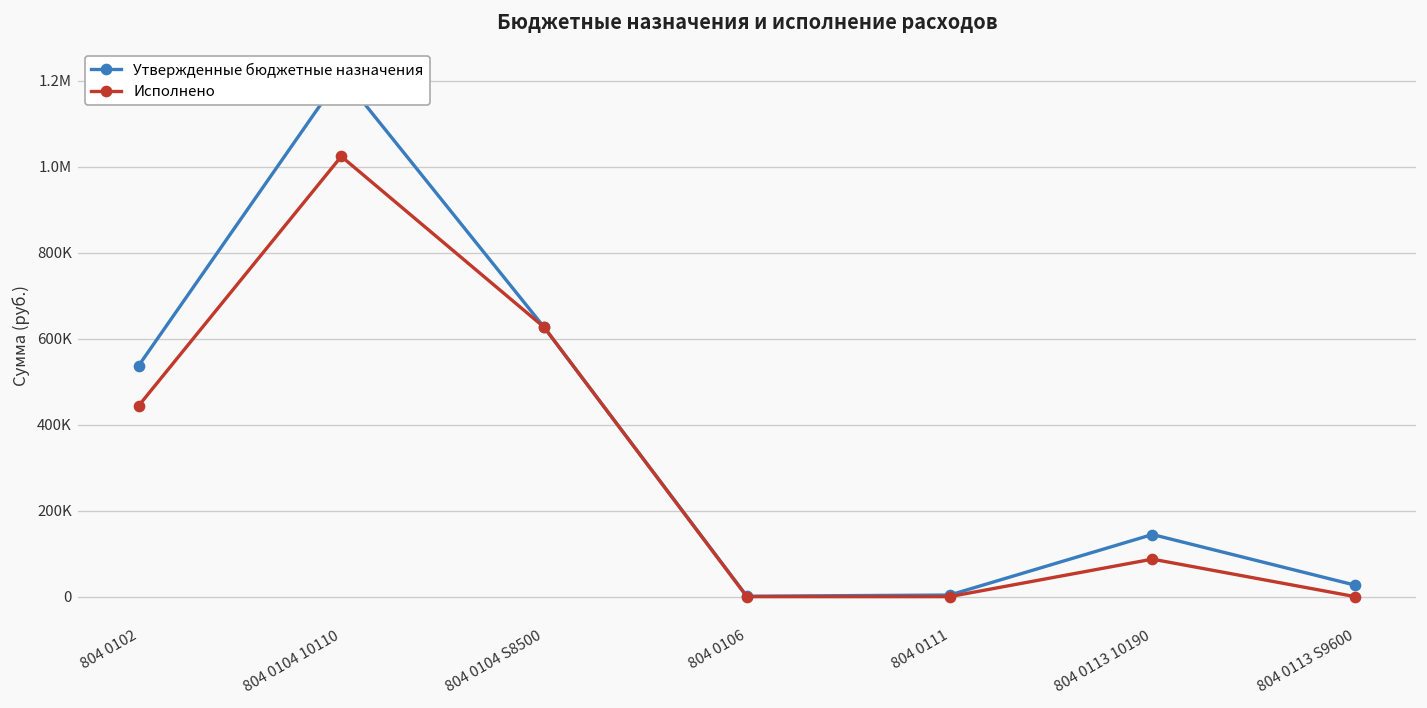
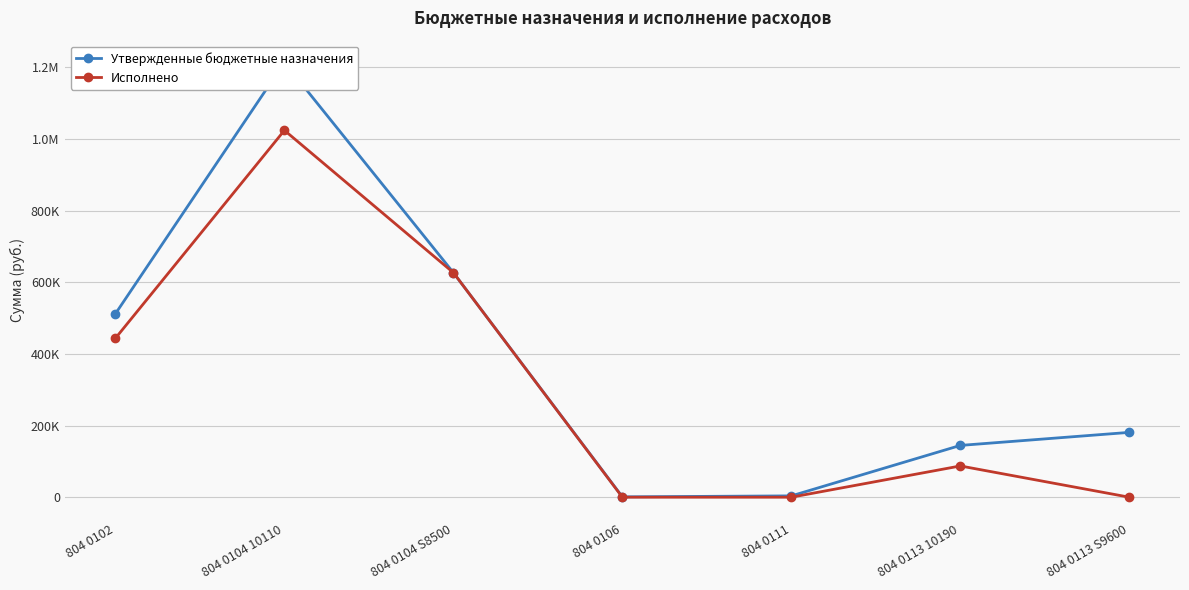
  {
    "Утвержденные бюджетные назначения": {
-     "804 0102": 540000,
+     "804 0102": 510000,
      "804 0113 10190": 140000,
-     "804 0113 S9600": 30000
+     "804 0113 S9600": 180000
    },
    "Исполнено": {
      "804 0102": 440000,
      "804 0104 10110": 1020000,
      "804 0113 10190": 90000,
      "804 0113 S9600": 0
    }
  }
